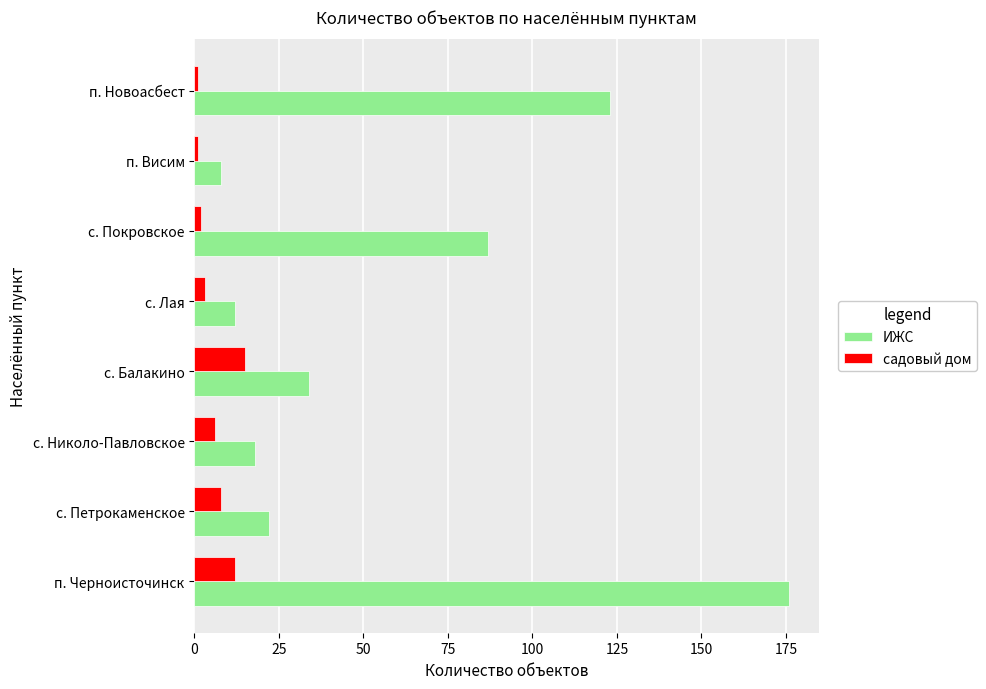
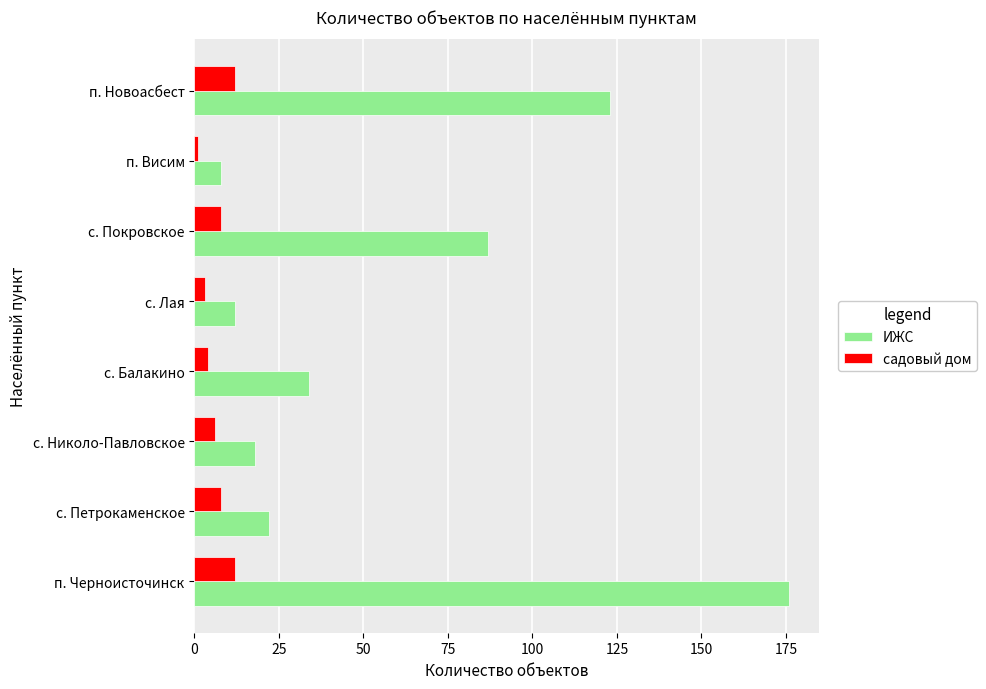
  {
    "ИЖС": {
      "п. Новоасбест": 123,
      "п. Висим": 8,
      "с. Покровское": 87,
      "с. Лая": 12,
      "с. Балакино": 34,
      "с. Николо-Павловское": 18,
      "с. Петрокаменское": 22,
      "п. Черноисточинск": 176
    },
    "садовый дом": {
-     "п. Новоасбест": 1,
+     "п. Новоасбест": 12,
      "п. Висим": 1,
-     "с. Покровское": 2,
+     "с. Покровское": 8,
      "с. Лая": 3,
-     "с. Балакино": 15,
+     "с. Балакино": 4,
      "с. Николо-Павловское": 6,
      "с. Петрокаменское": 8,
      "п. Черноисточинск": 12
    }
  }
